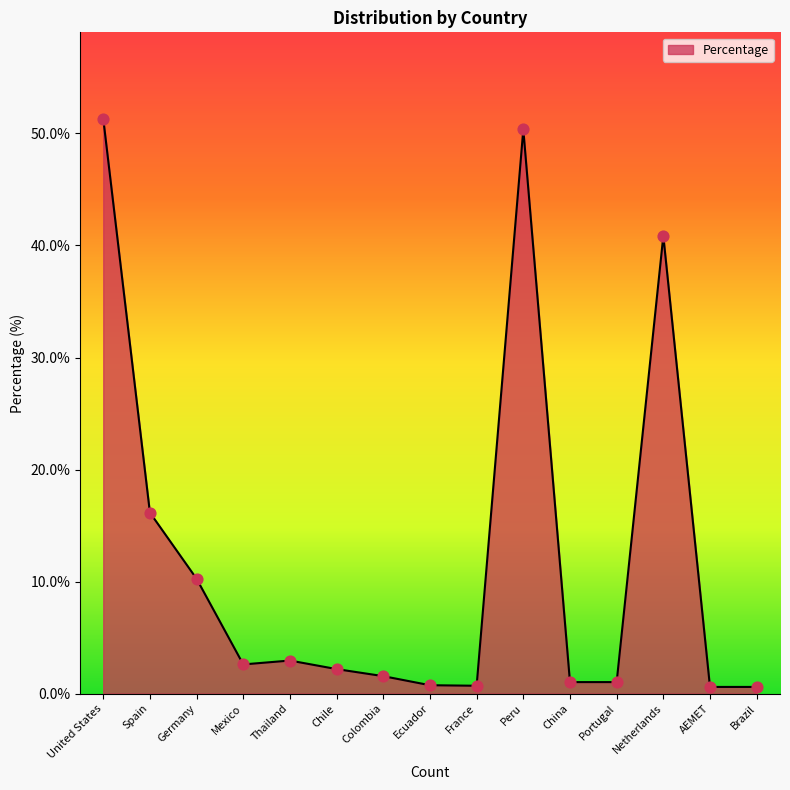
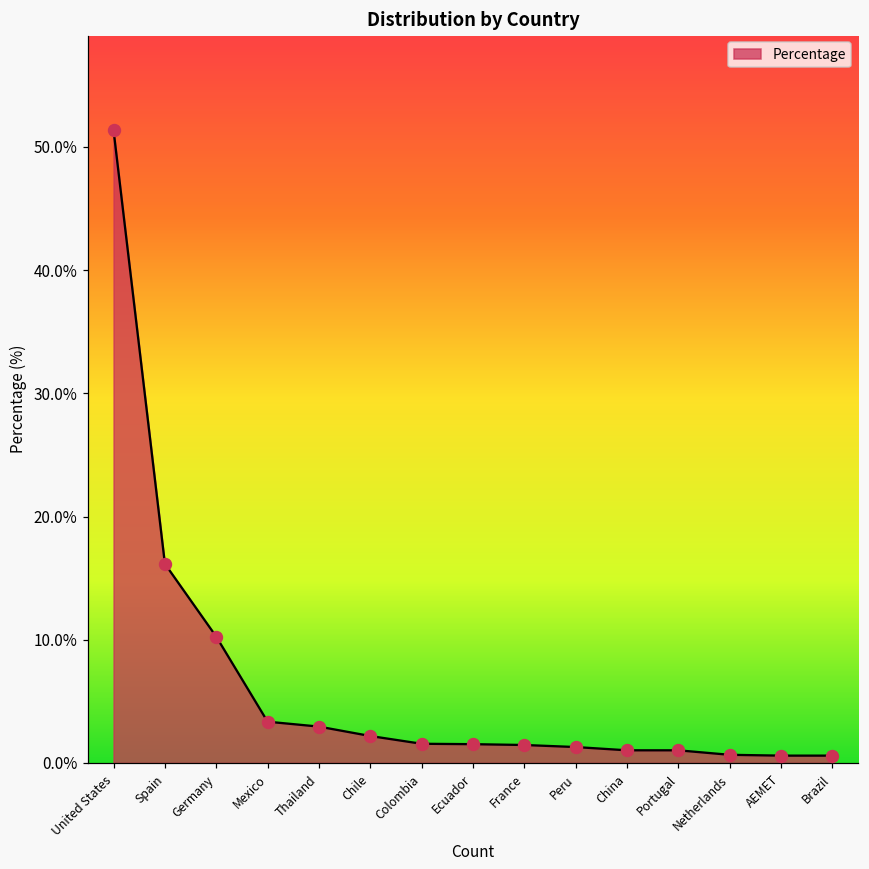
  {
    "United States": "51.3%",
    "Spain": "16.2%",
    "Germany": "10.3%",
-   "Mexico": "2.6%",
+   "Mexico": "3.4%",
    "Thailand": "3.0%",
    "Chile": "2.2%",
    "Colombia": "1.6%",
-   "Ecuador": "0.8%",
-   "France": "0.7%",
-   "Peru": "50.4%",
+   "Ecuador": "1.5%",
+   "France": "1.5%",
+   "Peru": "1.3%",
    "China": "1.0%",
    "Portugal": "1.0%",
-   "Netherlands": "40.9%",
+   "Netherlands": "0.7%",
    "AEMET": "0.6%",
    "Brazil": "0.6%"
  }
